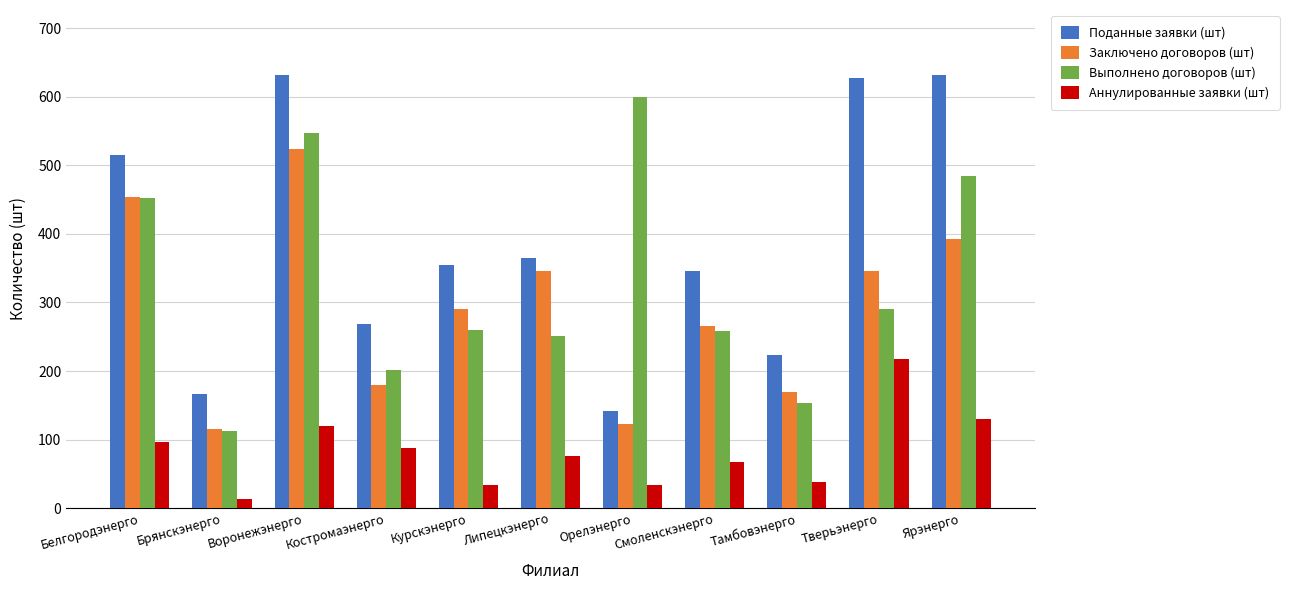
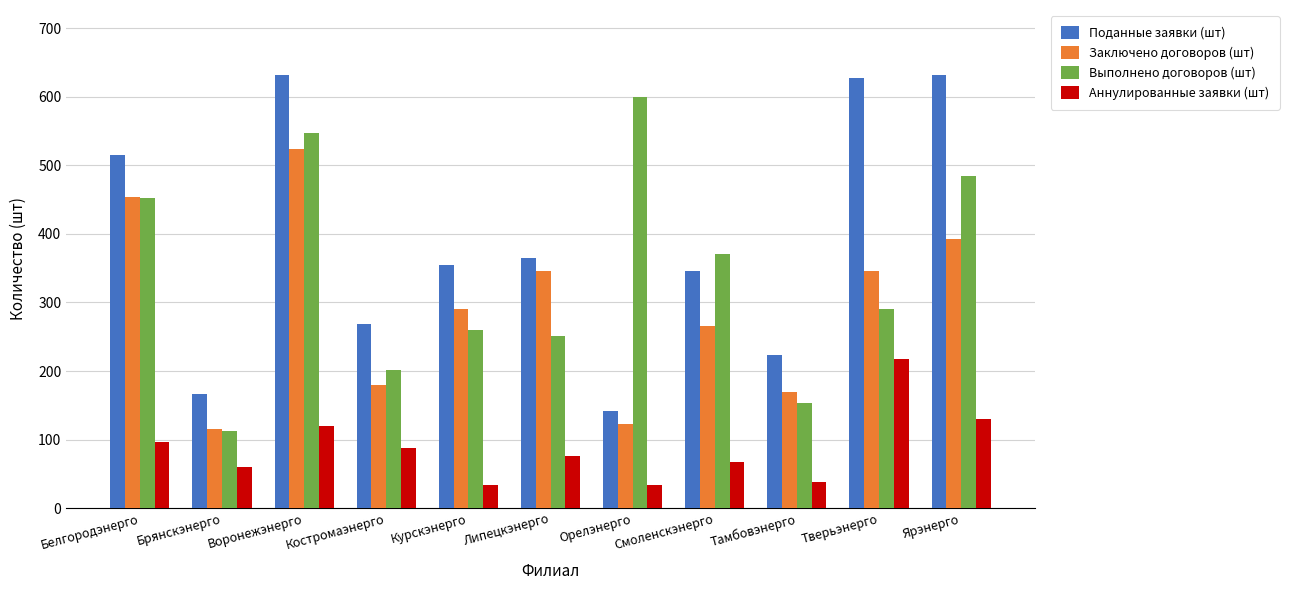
  {
    "Поданные заявки (шт)": {
      "Белгородэнерго": 520,
      "Брянскэнерго": 170,
      "Воронежэнерго": 630,
      "Костромаэнерго": 270,
      "Курскэнерго": 350,
      "Липецкэнерго": 370,
      "Орелэнерго": 140,
      "Смоленскэнерго": 350,
      "Тамбовэнерго": 220,
      "Тверьэнерго": 630,
      "Ярэнерго": 630
    },
    "Заключено договоров (шт)": {
      "Белгородэнерго": 450,
      "Брянскэнерго": 120,
      "Воронежэнерго": 520,
      "Костромаэнерго": 180,
      "Курскэнерго": 290,
      "Липецкэнерго": 350,
      "Орелэнерго": 120,
      "Смоленскэнерго": 270,
      "Тамбовэнерго": 170,
      "Тверьэнерго": 350,
      "Ярэнерго": 390
    },
    "Выполнено договоров (шт)": {
      "Белгородэнерго": 450,
      "Брянскэнерго": 110,
      "Воронежэнерго": 550,
      "Костромаэнерго": 200,
      "Курскэнерго": 260,
      "Липецкэнерго": 250,
      "Орелэнерго": 600,
-     "Смоленскэнерго": 260,
+     "Смоленскэнерго": 370,
      "Тамбовэнерго": 150,
      "Тверьэнерго": 290,
      "Ярэнерго": 480
    },
    "Аннулированные заявки (шт)": {
      "Белгородэнерго": 100,
-     "Брянскэнерго": 10,
+     "Брянскэнерго": 60,
      "Воронежэнерго": 120,
      "Костромаэнерго": 90,
      "Курскэнерго": 30,
      "Липецкэнерго": 80,
      "Орелэнерго": 30,
      "Смоленскэнерго": 70,
      "Тамбовэнерго": 40,
      "Тверьэнерго": 220,
      "Ярэнерго": 130
    }
  }
